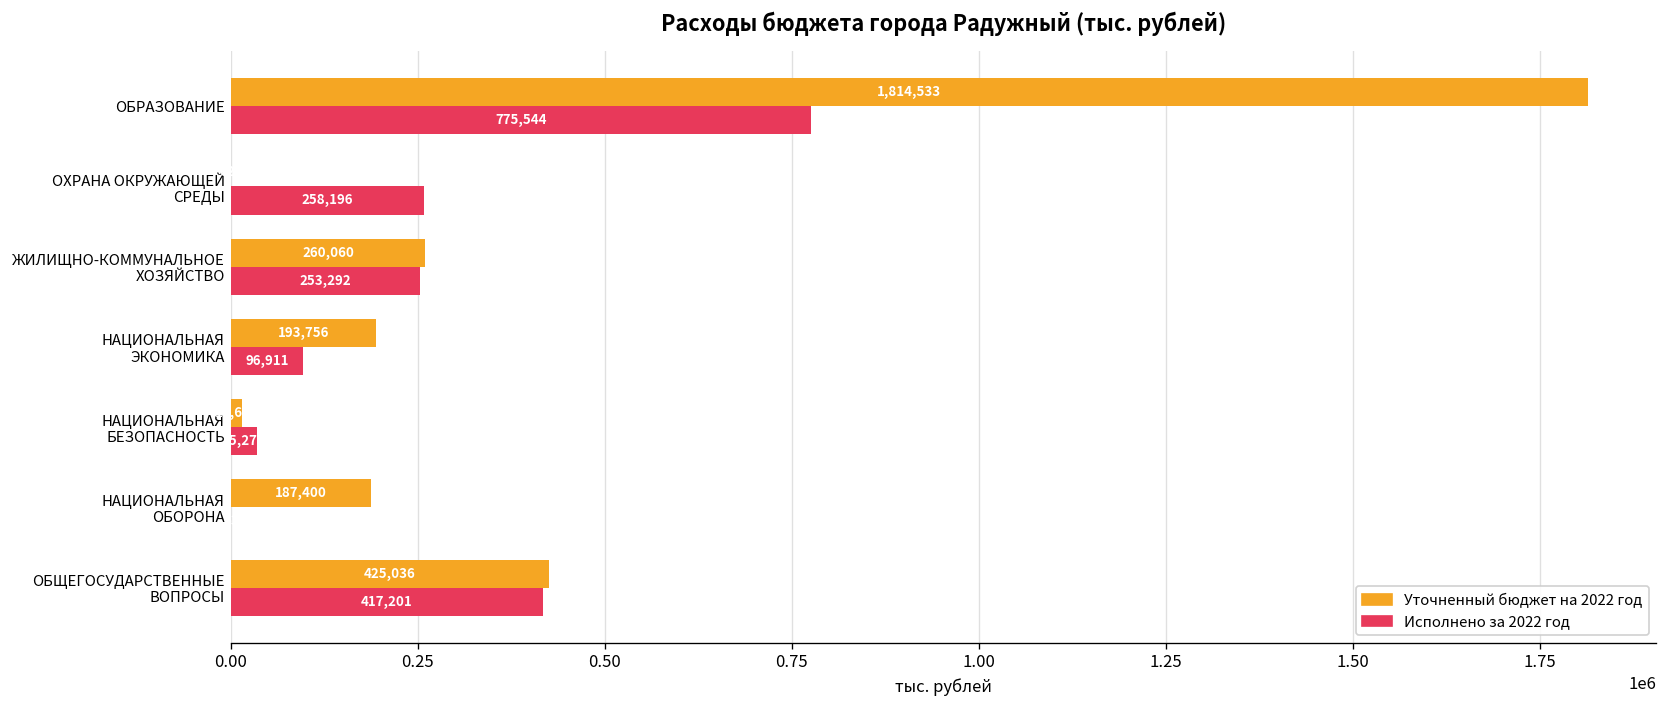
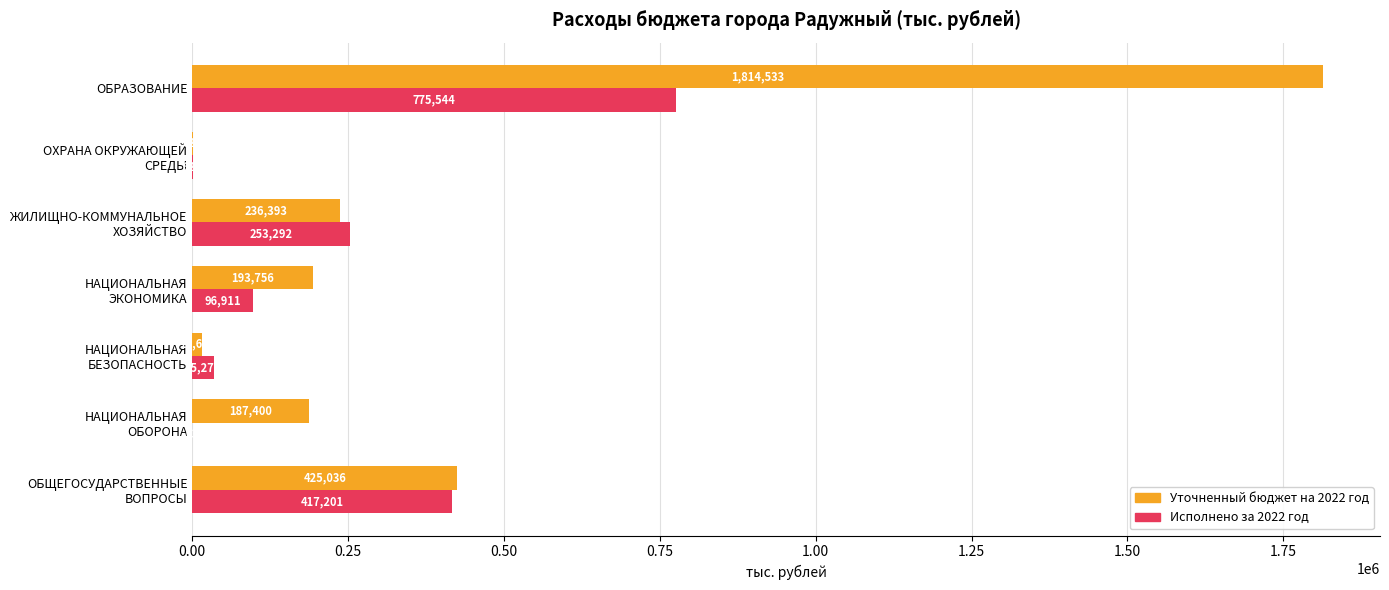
  {
    "Уточненный бюджет на 2022 год": {
      "ОБРАЗОВАНИЕ": "1,814,533",
-     "ЖИЛИЩНО-КОММУНАЛЬНОЕ ХОЗЯЙСТВО": "260,060",
+     "ЖИЛИЩНО-КОММУНАЛЬНОЕ ХОЗЯЙСТВО": "236,393",
      "НАЦИОНАЛЬНАЯ ЭКОНОМИКА": "193,756",
      "НАЦИОНАЛЬНАЯ ОБОРОНА": "187,400",
      "ОБЩЕГОСУДАРСТВЕННЫЕ ВОПРОСЫ": "425,036"
    },
    "Исполнено за 2022 год": {
-     "ОХРАНА ОКРУЖАЮЩЕЙ СРЕДЫ": "260000"
+     "ОХРАНА ОКРУЖАЮЩЕЙ СРЕДЫ": "0"
    }
  }
